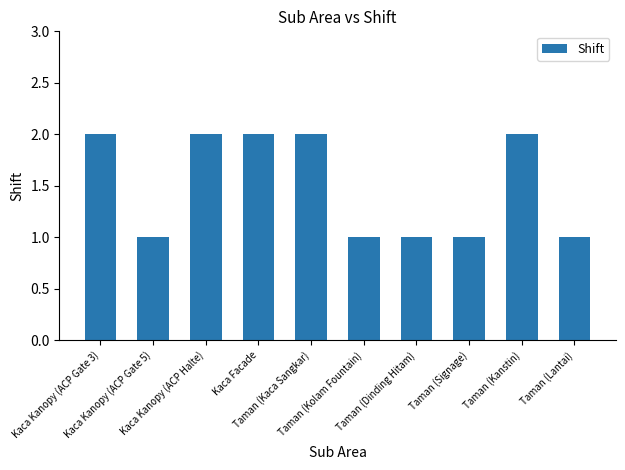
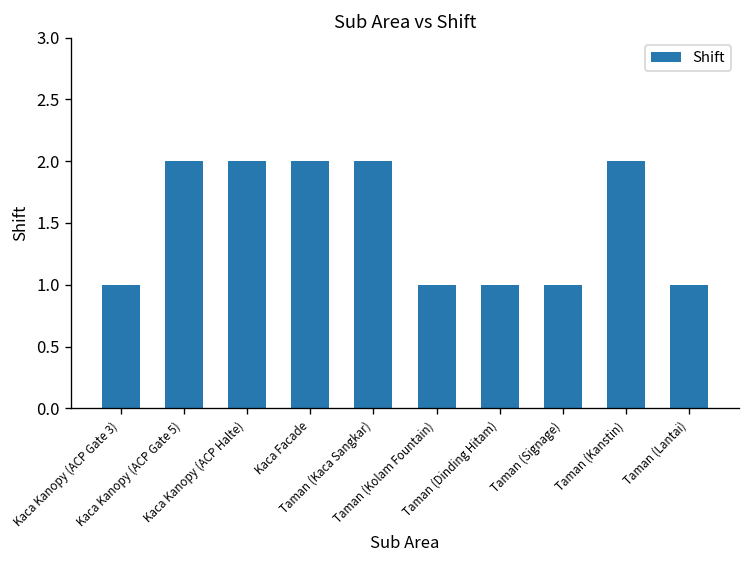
  {
-   "Kaca Kanopy (ACP Gate 3)": 2,
-   "Kaca Kanopy (ACP Gate 5)": 1,
+   "Kaca Kanopy (ACP Gate 3)": 1,
+   "Kaca Kanopy (ACP Gate 5)": 2,
    "Kaca Kanopy (ACP Halte)": 2,
    "Kaca Facade": 2,
    "Taman (Kaca Sangkar)": 2,
    "Taman (Kolam Fountain)": 1,
    "Taman (Dinding Hitam)": 1,
    "Taman (Signage)": 1,
    "Taman (Kanstin)": 2,
    "Taman (Lantai)": 1
  }
